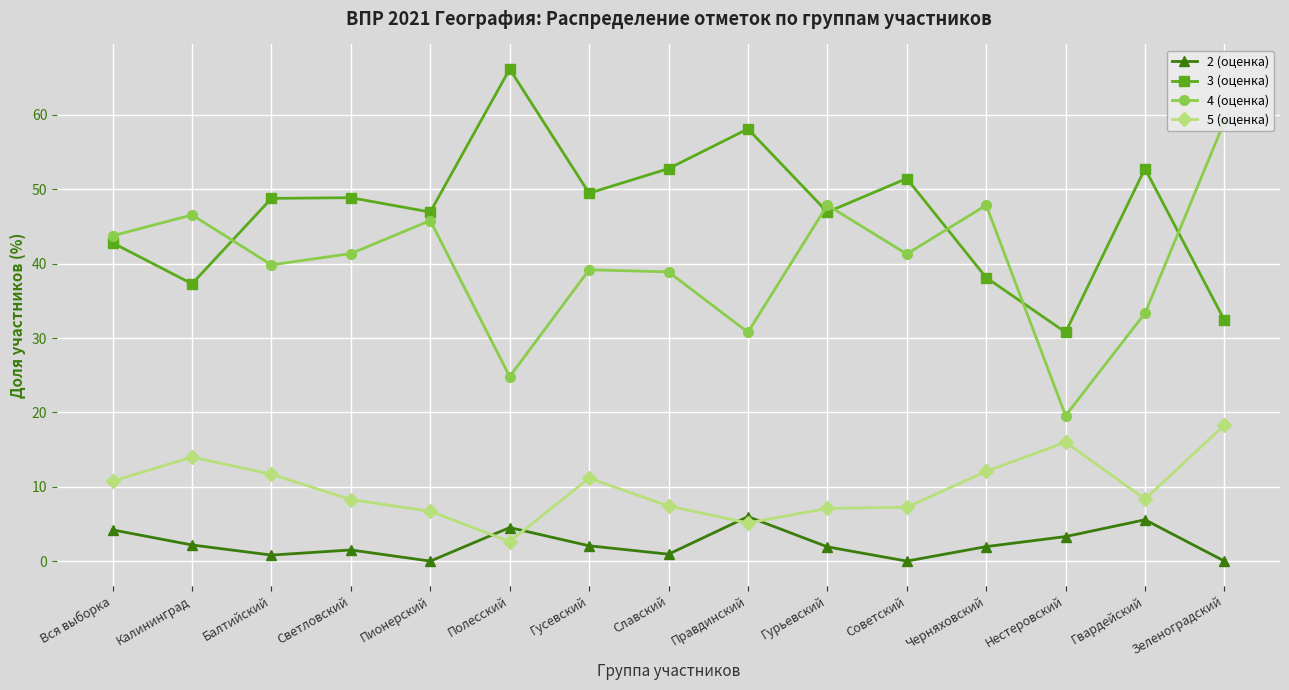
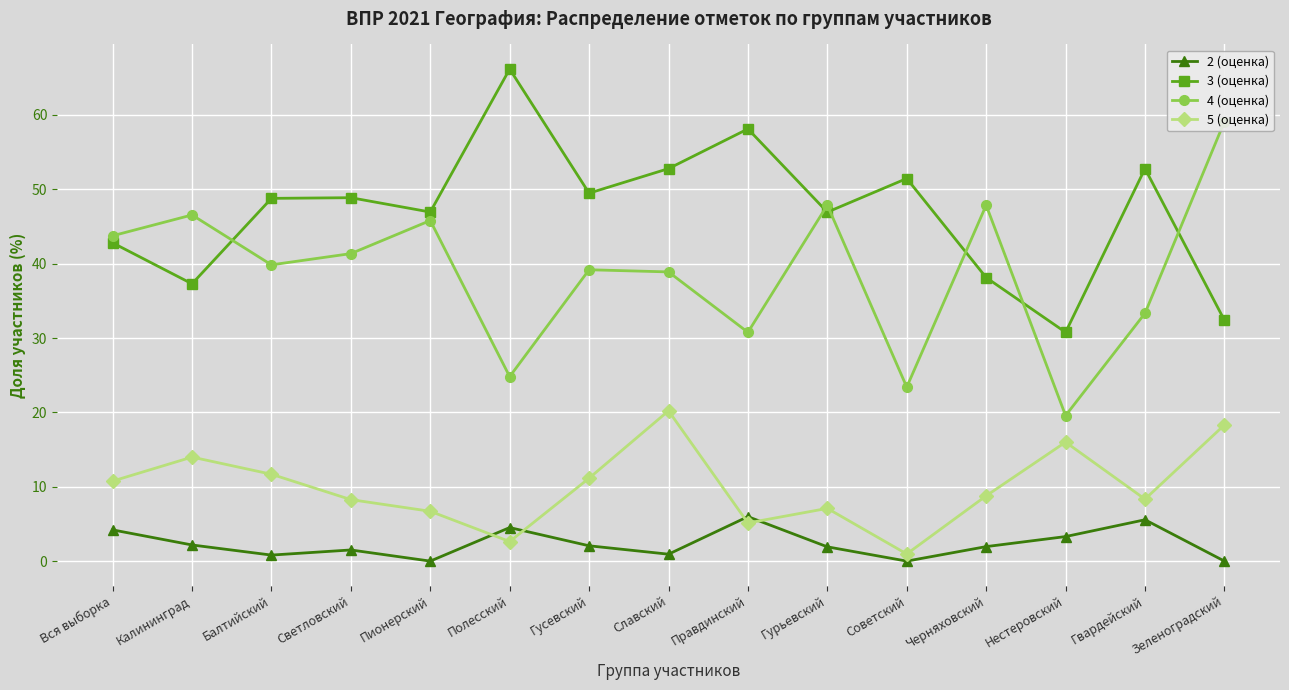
  {
    "4 (оценка)": {
      "Вся выборка": 44,
      "Калининград": 47,
      "Балтийский": 40,
      "Светловский": 41,
      "Пионерский": 46,
      "Полесский": 25,
      "Гусевский": 39,
      "Славский": 39,
      "Правдинский": 31,
      "Гурьевский": 48,
-     "Советский": 41,
+     "Советский": 23,
      "Черняховский": 48,
      "Нестеровский": 20,
      "Гвардейский": 33
    },
    "5 (оценка)": {
      "Вся выборка": 11,
      "Калининград": 14,
      "Балтийский": 12,
      "Светловский": 8,
      "Пионерский": 7,
      "Полесский": 3,
      "Гусевский": 11,
-     "Славский": 7,
+     "Славский": 20,
      "Правдинский": 5,
      "Гурьевский": 7,
-     "Советский": 7,
-     "Черняховский": 12,
+     "Советский": 1,
+     "Черняховский": 9,
      "Нестеровский": 16,
      "Гвардейский": 8,
      "Зеленоградский": 18
    }
  }
